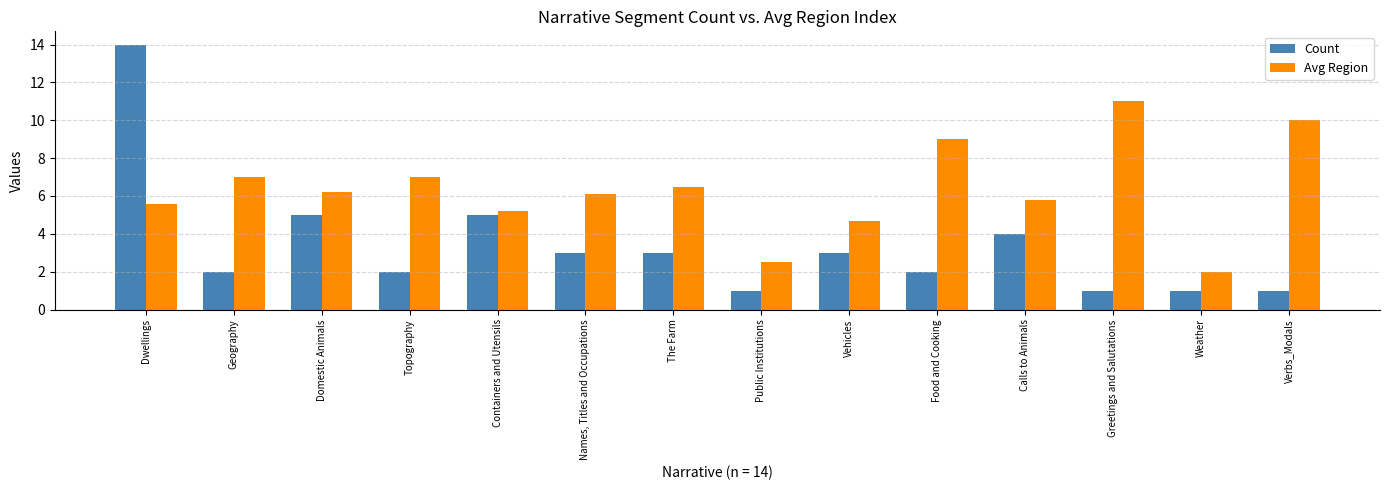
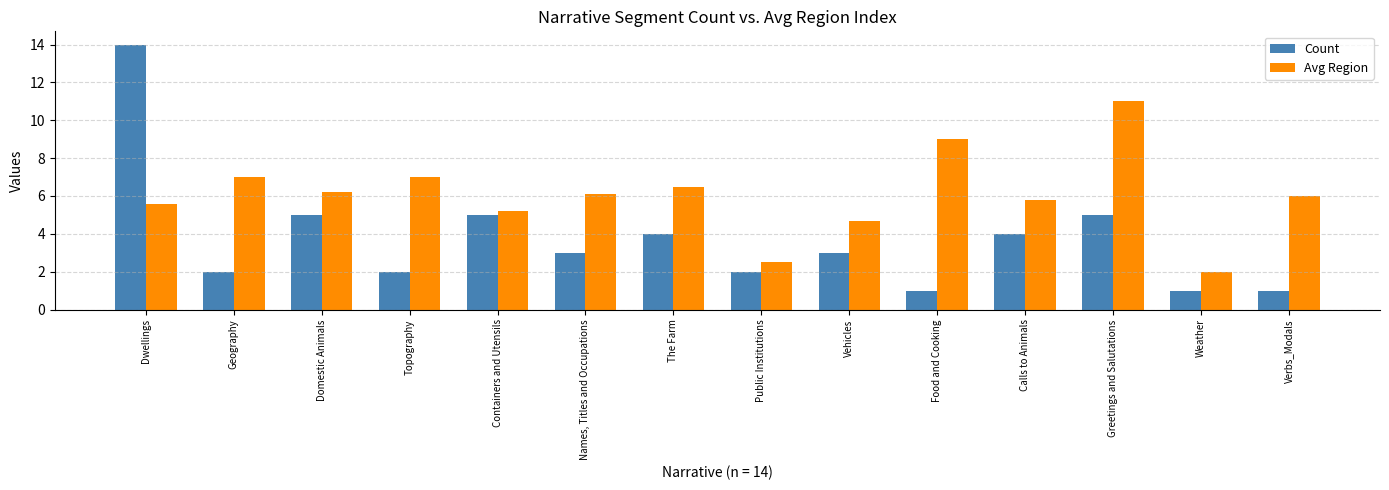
  {
    "Count": {
      "Dwellings": 14,
      "Geography": 2,
      "Domestic Animals": 5,
      "Topography": 2,
      "Containers and Utensils": 5,
      "Names, Titles and Occupations": 3,
-     "The Farm": 3,
-     "Public Institutions": 1,
+     "The Farm": 4,
+     "Public Institutions": 2,
      "Vehicles": 3,
-     "Food and Cooking": 2,
+     "Food and Cooking": 1,
      "Calls to Animals": 4,
-     "Greetings and Salutations": 1,
+     "Greetings and Salutations": 5,
      "Weather": 1,
      "Verbs_Modals": 1
    },
    "Avg Region": {
      "Dwellings": 5.6,
      "Geography": 7,
      "Domestic Animals": 6.2,
      "Topography": 7,
      "Containers and Utensils": 5.2,
      "Names, Titles and Occupations": 6,
      "The Farm": 6.5,
      "Public Institutions": 2.5,
      "Vehicles": 4.7,
      "Food and Cooking": 9,
      "Calls to Animals": 5.8,
      "Greetings and Salutations": 11,
      "Weather": 2,
-     "Verbs_Modals": 10
+     "Verbs_Modals": 6
    }
  }
